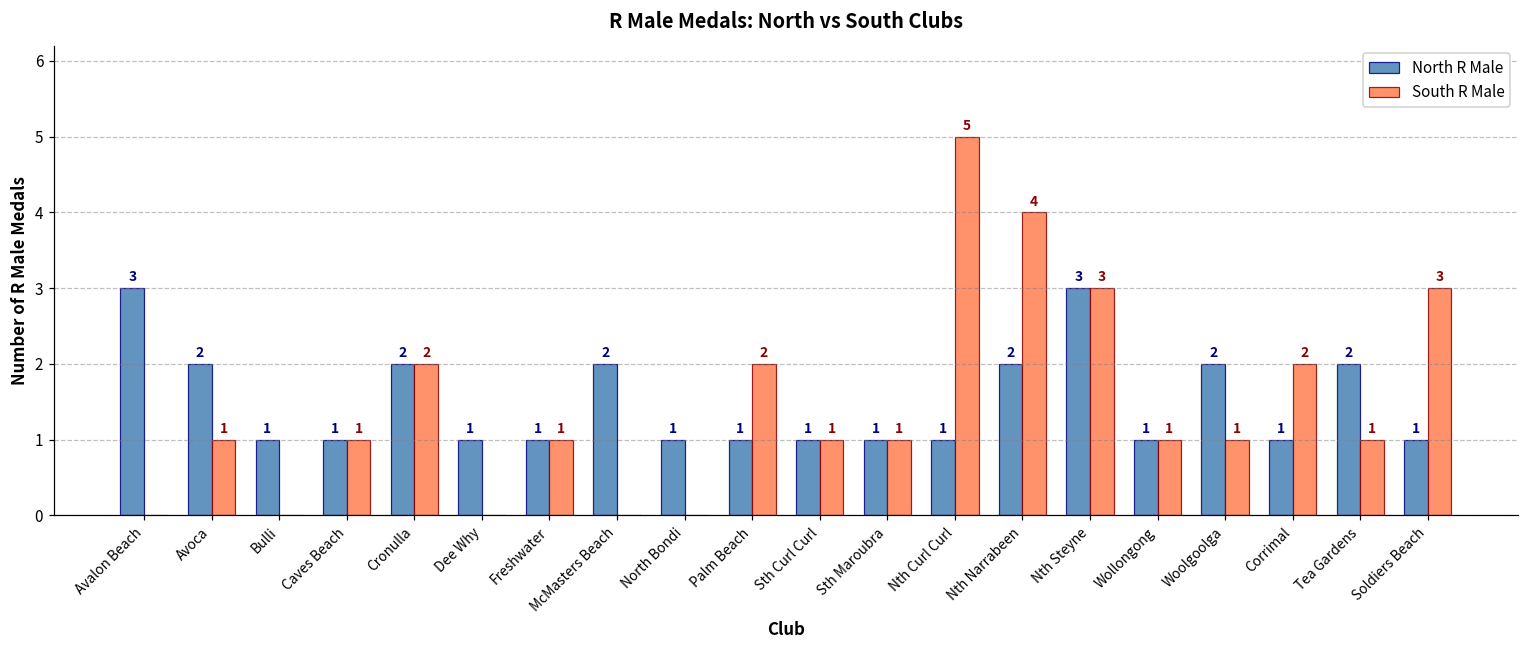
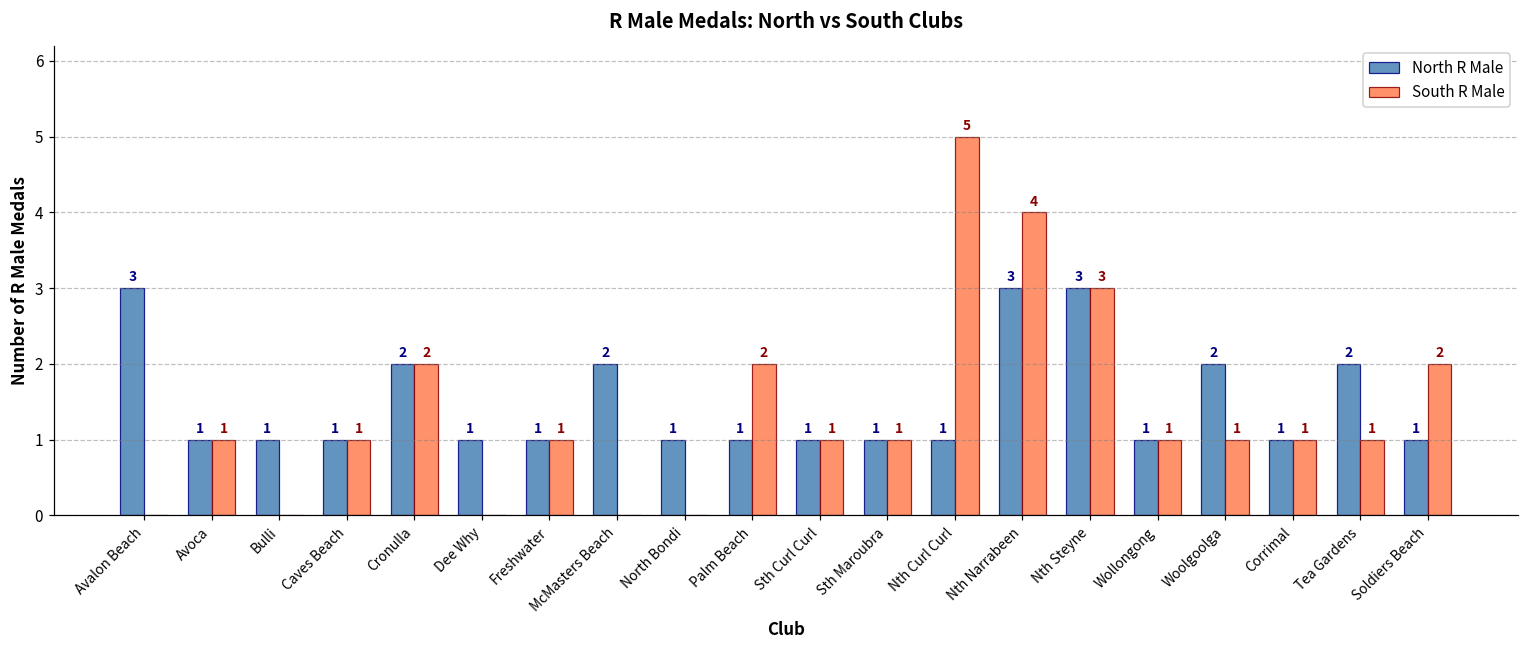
  {
    "North R Male": {
      "Avalon Beach": 3,
-     "Avoca": 2,
+     "Avoca": 1,
      "Bulli": 1,
      "Caves Beach": 1,
      "Cronulla": 2,
      "Dee Why": 1,
      "Freshwater": 1,
      "McMasters Beach": 2,
      "North Bondi": 1,
      "Palm Beach": 1,
      "Sth Curl Curl": 1,
      "Sth Maroubra": 1,
      "Nth Curl Curl": 1,
-     "Nth Narrabeen": 2,
+     "Nth Narrabeen": 3,
      "Nth Steyne": 3,
      "Wollongong": 1,
      "Woolgoolga": 2,
      "Corrimal": 1,
      "Tea Gardens": 2,
      "Soldiers Beach": 1
    },
    "South R Male": {
      "Avoca": 1,
      "Caves Beach": 1,
      "Cronulla": 2,
      "Freshwater": 1,
      "Palm Beach": 2,
      "Sth Curl Curl": 1,
      "Sth Maroubra": 1,
      "Nth Curl Curl": 5,
      "Nth Narrabeen": 4,
      "Nth Steyne": 3,
      "Wollongong": 1,
      "Woolgoolga": 1,
-     "Corrimal": 2,
+     "Corrimal": 1,
      "Tea Gardens": 1,
-     "Soldiers Beach": 3
+     "Soldiers Beach": 2
    }
  }
